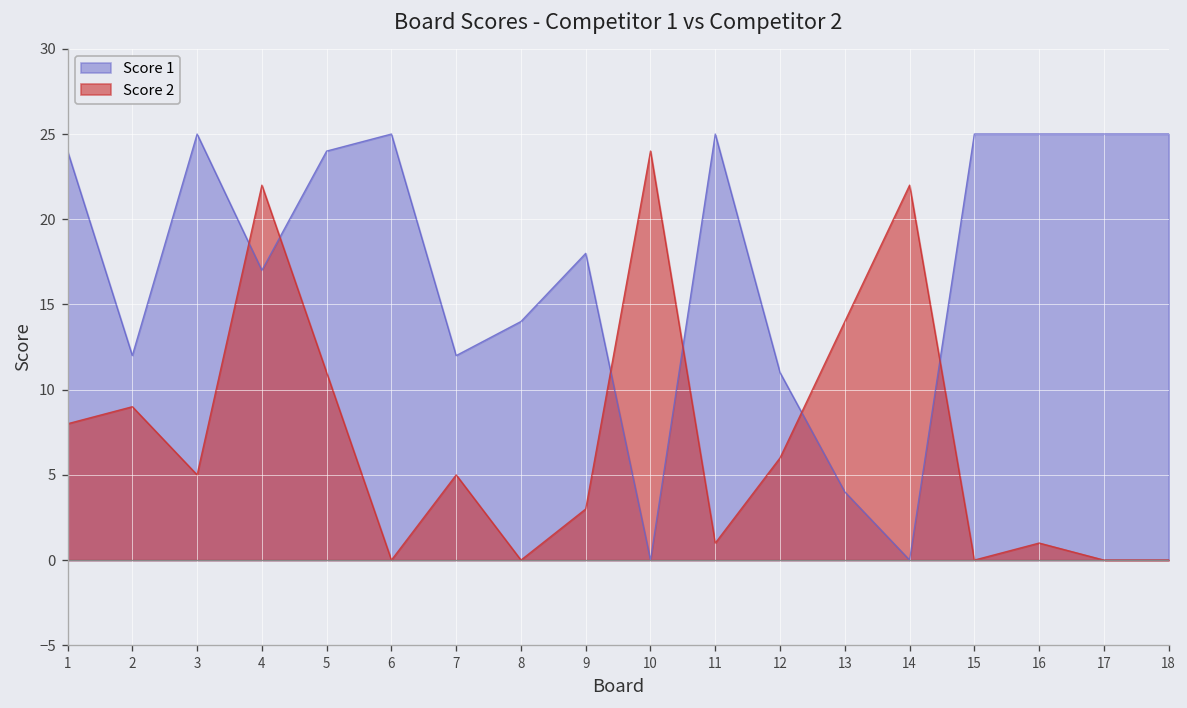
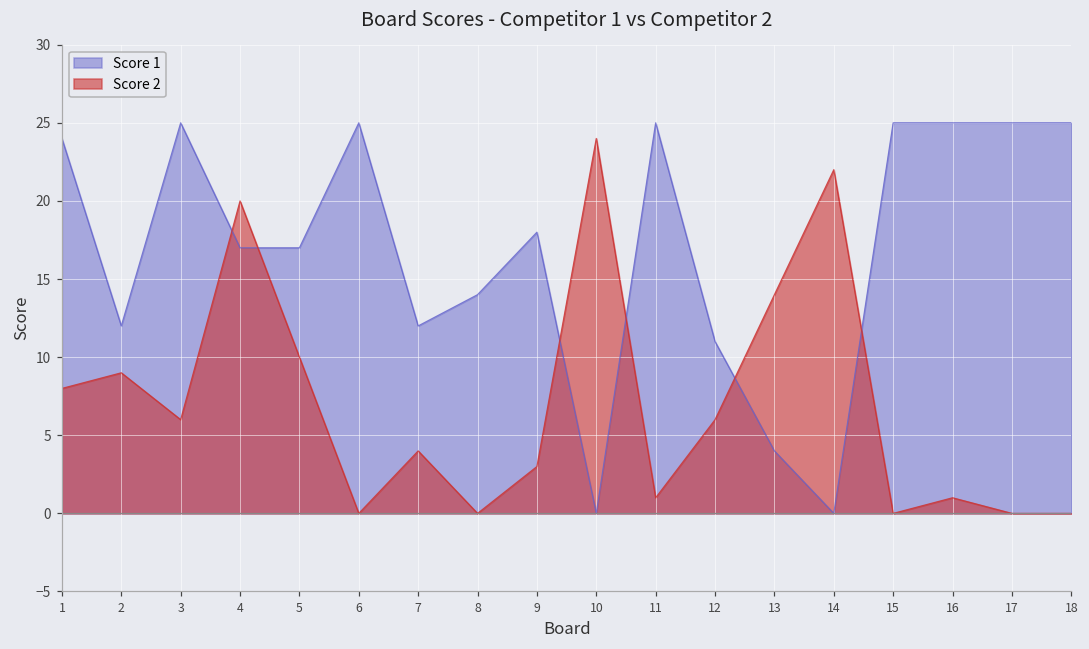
  {
    "Score 1": {
      "1": 24,
      "2": 12,
      "3": 25,
      "4": 17,
-     "5": 24,
+     "5": 17,
      "6": 25,
      "7": 12,
      "8": 14,
      "9": 18,
      "10": 0,
      "11": 25,
      "12": 11,
      "13": 4,
      "14": 0,
      "15": 25,
      "16": 25,
      "17": 25,
      "18": 25
    },
    "Score 2": {
      "1": 8,
      "2": 9,
-     "3": 5,
-     "4": 22,
-     "5": 11,
+     "3": 6,
+     "4": 20,
+     "5": 10,
      "6": 0,
-     "7": 5,
+     "7": 4,
      "8": 0,
      "9": 3,
      "10": 24,
      "11": 1,
      "12": 6,
      "13": 14,
      "14": 22,
      "15": 0,
      "16": 1,
      "17": 0,
      "18": 0
    }
  }
